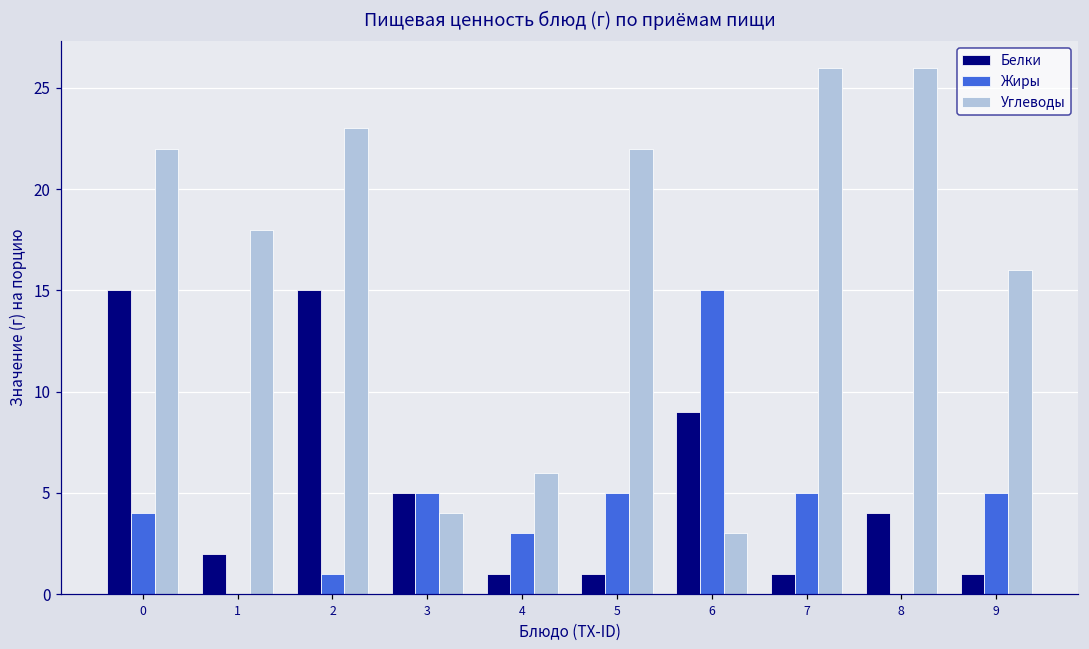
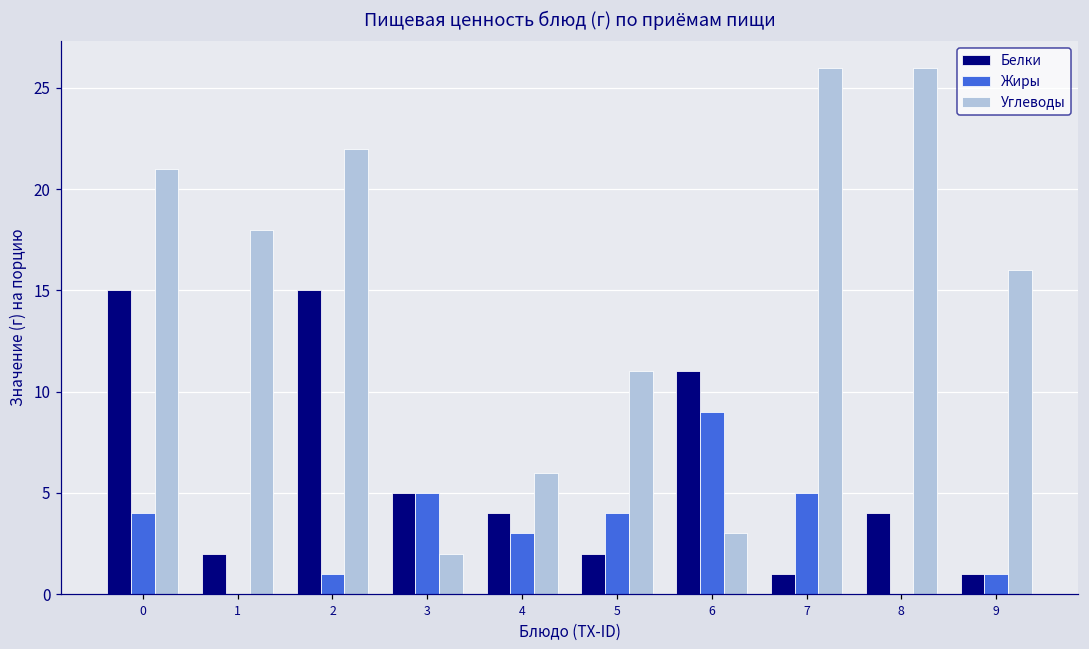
  {
    "Белки": {
      "0": 15,
      "1": 2,
      "2": 15,
      "3": 5,
-     "4": 1,
-     "5": 1,
-     "6": 9,
+     "4": 4,
+     "5": 2,
+     "6": 11,
      "7": 1,
      "8": 4,
      "9": 1
    },
    "Жиры": {
      "0": 4,
      "1": 0,
      "2": 1,
      "3": 5,
      "4": 3,
-     "5": 5,
-     "6": 15,
+     "5": 4,
+     "6": 9,
      "7": 5,
      "8": 0,
-     "9": 5
+     "9": 1
    },
    "Углеводы": {
-     "0": 22,
+     "0": 21,
      "1": 18,
-     "2": 23,
-     "3": 4,
+     "2": 22,
+     "3": 2,
      "4": 6,
-     "5": 22,
+     "5": 11,
      "6": 3,
      "7": 26,
      "8": 26,
      "9": 16
    }
  }
